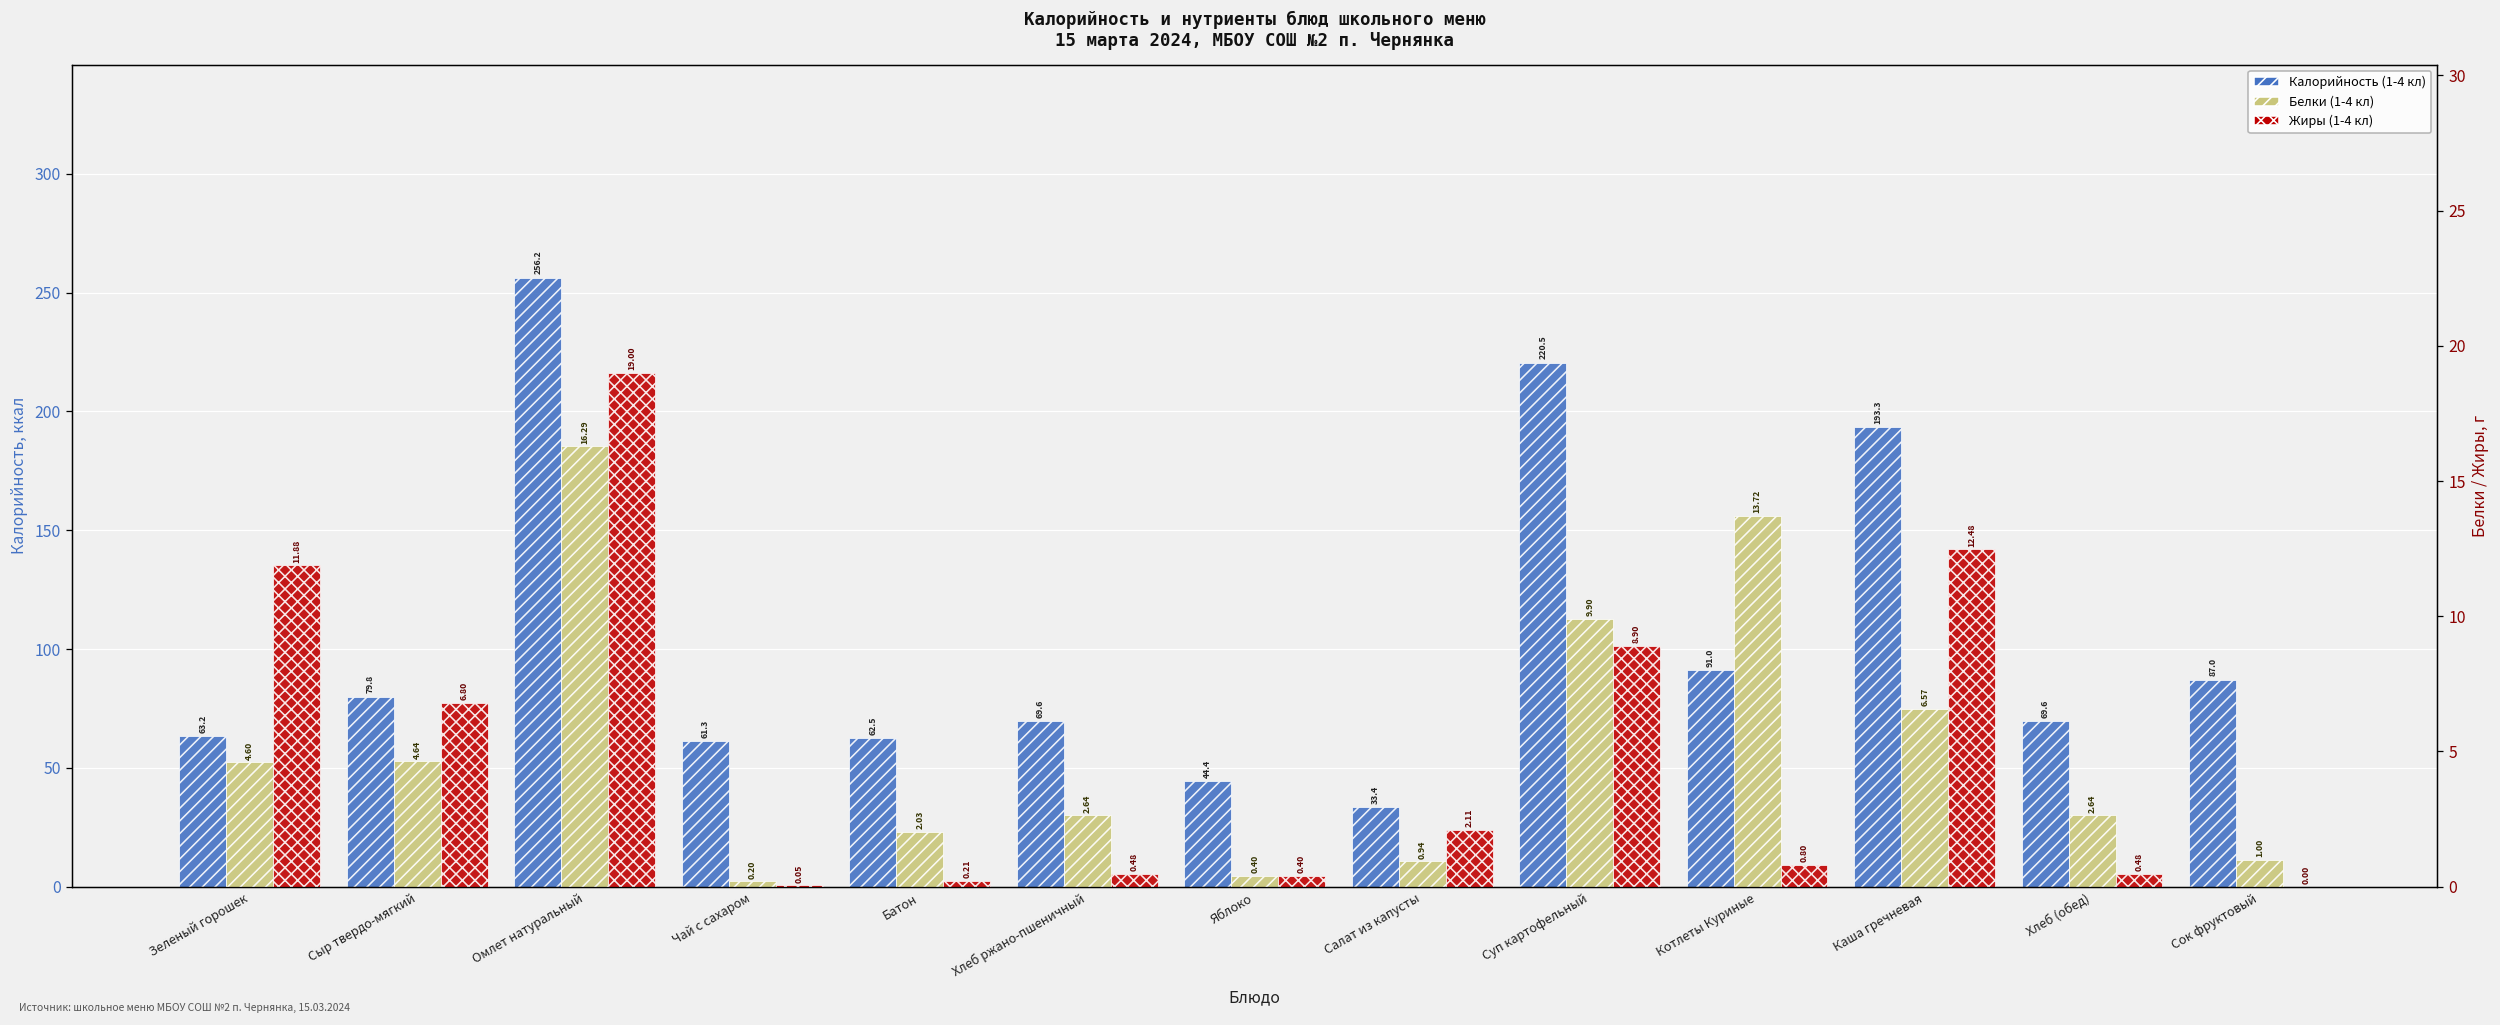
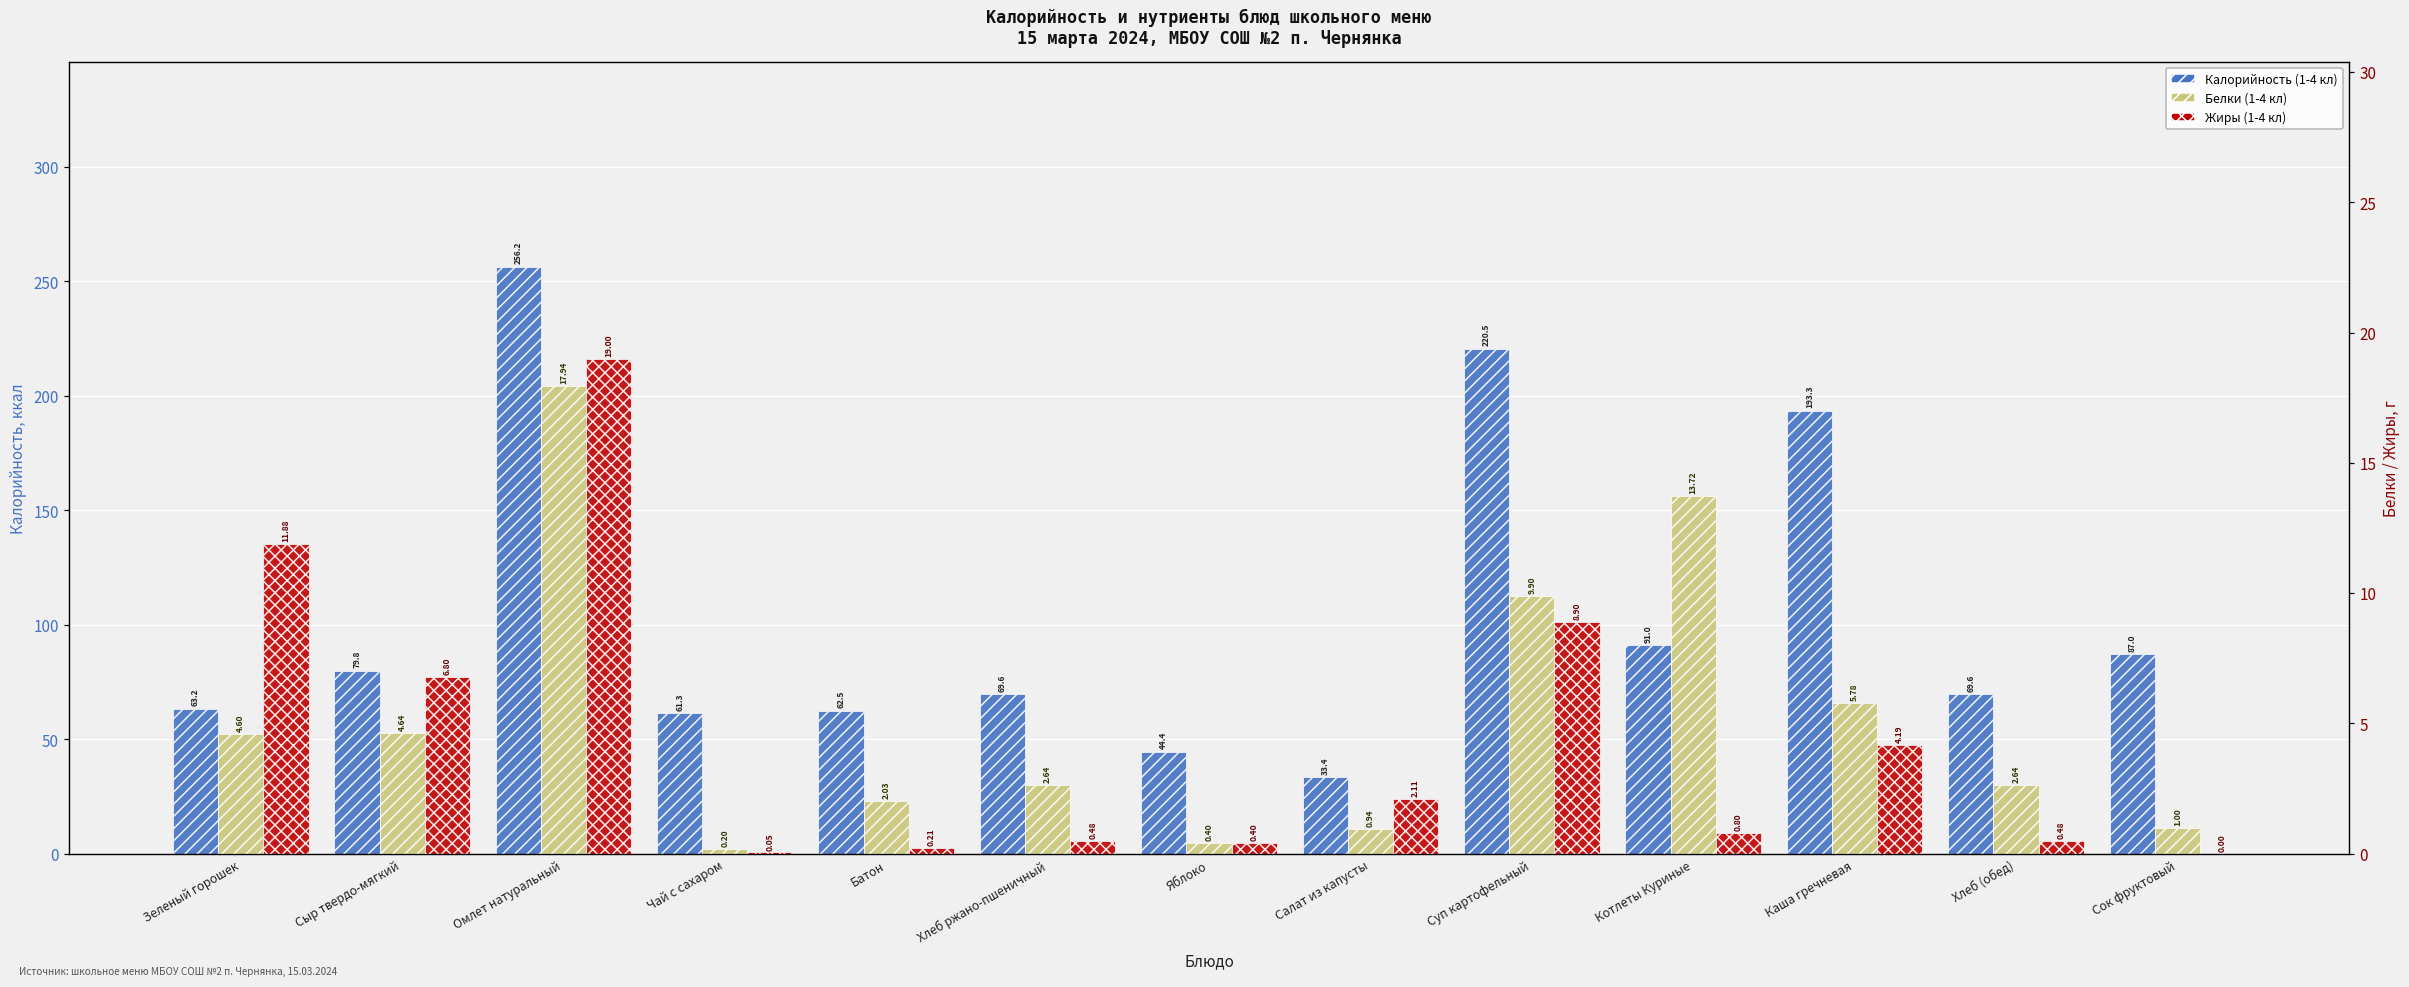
  {
    "Калорийность (1-4 кл)": {
      "Зеленый горошек": 63.2,
      "Сыр твердо-мягкий": 79.8,
      "Омлет натуральный": 256.2,
      "Чай с сахаром": 61.3,
      "Батон": 62.5,
      "Хлеб ржано-пшеничный": 69.6,
      "Яблоко": 44.4,
      "Салат из капусты": 33.4,
      "Суп картофельный": 220.5,
      "Котлеты Куриные": 91.0,
      "Каша гречневая": 193.3,
      "Хлеб (обед)": 69.6,
      "Сок фруктовый": 87.0
    },
    "Белки (1-4 кл)": {
      "Зеленый горошек": 4.60,
      "Сыр твердо-мягкий": 4.64,
-     "Омлет натуральный": 16.29,
+     "Омлет натуральный": 17.94,
      "Чай с сахаром": 0.20,
      "Батон": 2.03,
      "Хлеб ржано-пшеничный": 2.64,
      "Яблоко": 0.40,
      "Салат из капусты": 0.94,
      "Суп картофельный": 9.90,
      "Котлеты Куриные": 13.72,
-     "Каша гречневая": 6.57,
+     "Каша гречневая": 5.78,
      "Хлеб (обед)": 2.64,
      "Сок фруктовый": 1.00
    },
    "Жиры (1-4 кл)": {
      "Зеленый горошек": 11.88,
      "Сыр твердо-мягкий": 6.80,
      "Омлет натуральный": 19.00,
      "Чай с сахаром": 0.05,
      "Батон": 0.21,
      "Хлеб ржано-пшеничный": 0.48,
      "Яблоко": 0.40,
      "Салат из капусты": 2.11,
      "Суп картофельный": 8.90,
      "Котлеты Куриные": 0.80,
-     "Каша гречневая": 12.48,
+     "Каша гречневая": 4.19,
      "Хлеб (обед)": 0.48,
      "Сок фруктовый": 0.00
    }
  }
